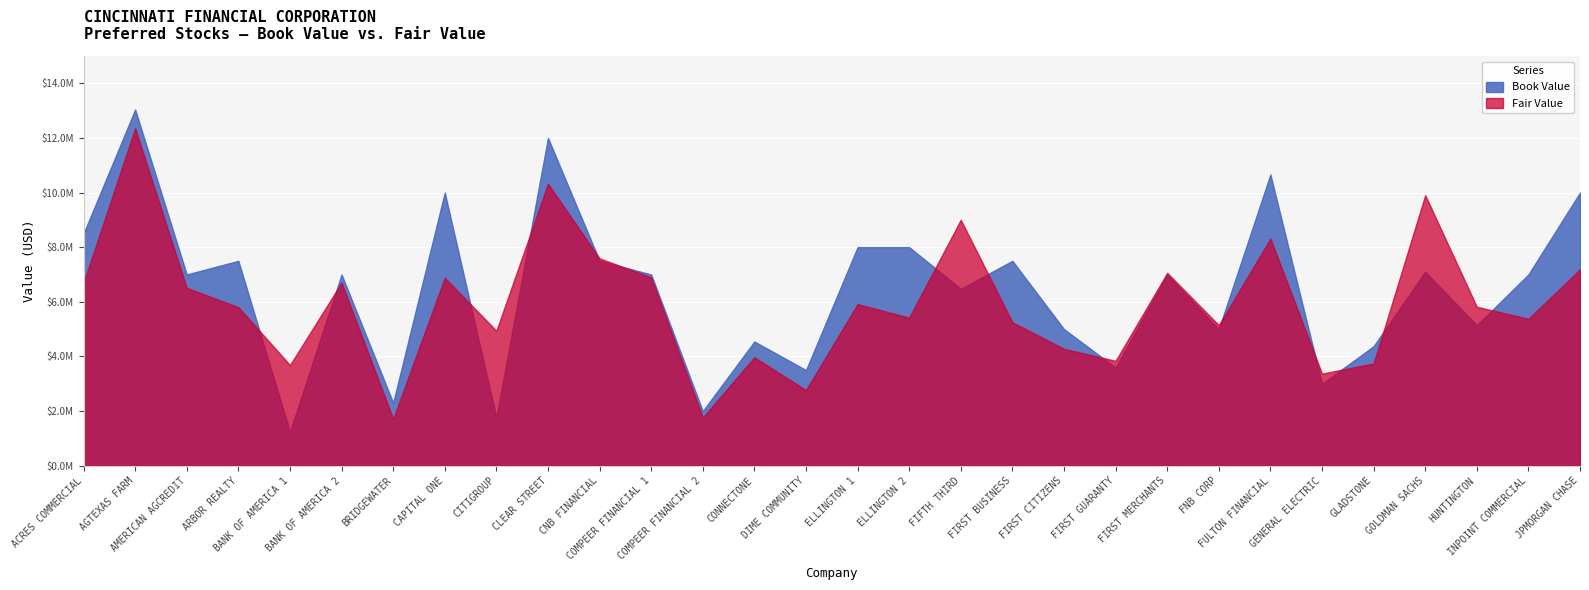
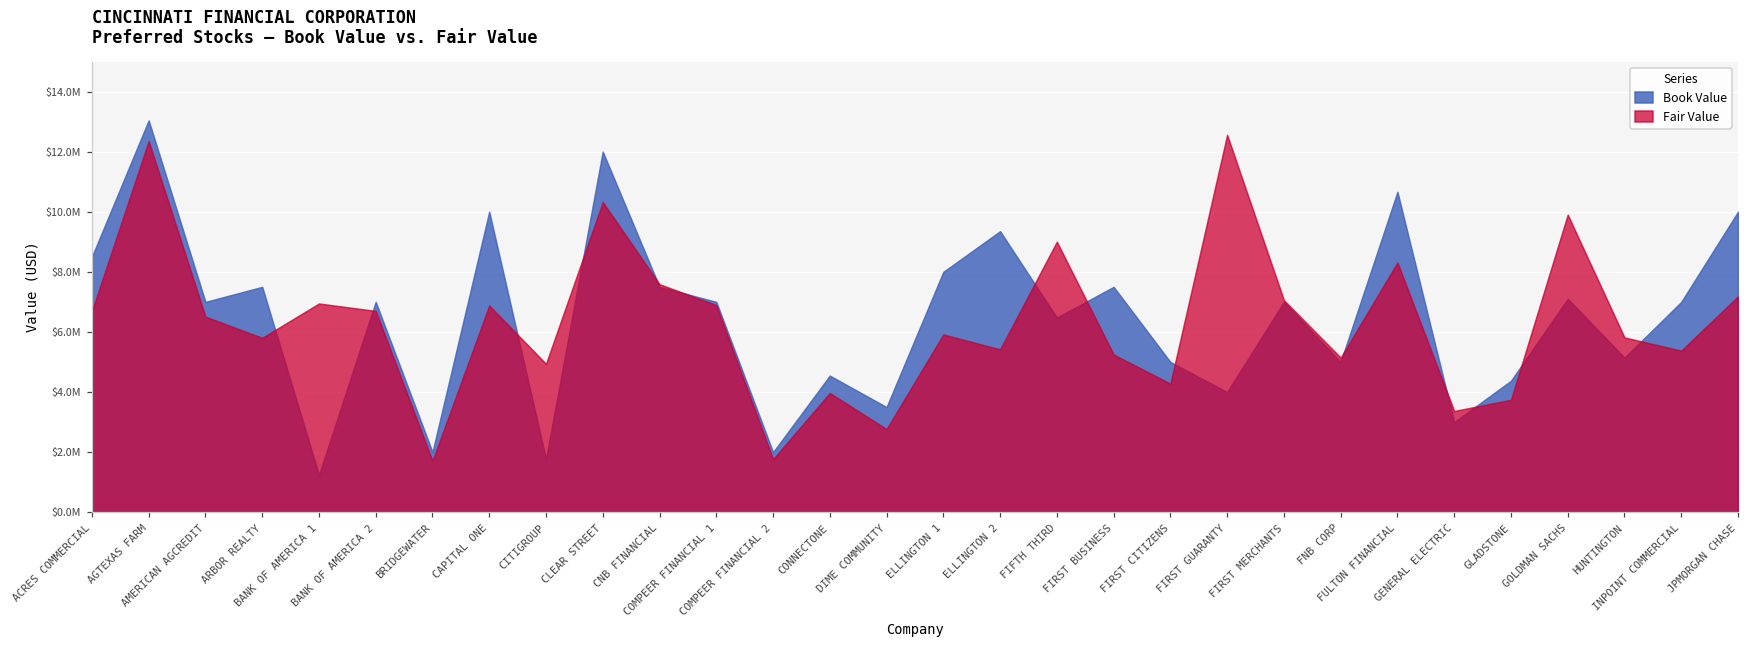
  {
    "Book Value": {
      "ACRES COMMERCIAL": "$8500000",
      "AGTEXAS FARM": "$13000000",
      "AMERICAN AGCREDIT": "$7000000",
      "ARBOR REALTY": "$7500000",
      "BANK OF AMERICA 1": "$1200000",
      "BANK OF AMERICA 2": "$7000000",
-     "BRIDGEWATER": "$2300000",
+     "BRIDGEWATER": "$2000000",
      "CAPITAL ONE": "$10000000",
      "CITIGROUP": "$1800000",
      "CLEAR STREET": "$12000000",
      "COMPEER FINANCIAL 1": "$7000000",
      "COMPEER FINANCIAL 2": "$2000000",
      "CONNECTONE": "$4500000",
      "DIME COMMUNITY": "$3500000",
      "ELLINGTON 1": "$8000000",
-     "ELLINGTON 2": "$8000000",
+     "ELLINGTON 2": "$9400000",
      "FIFTH THIRD": "$6500000",
      "FIRST BUSINESS": "$7500000",
      "FIRST CITIZENS": "$5000000",
-     "FIRST GUARANTY": "$3600000",
+     "FIRST GUARANTY": "$4000000",
      "FNB CORP": "$5000000",
      "FULTON FINANCIAL": "$10700000",
      "GENERAL ELECTRIC": "$3000000",
      "GLADSTONE": "$4400000",
      "GOLDMAN SACHS": "$7100000",
      "HUNTINGTON": "$5100000",
      "INPOINT COMMERCIAL": "$7000000",
      "JPMORGAN CHASE": "$10000000"
    },
    "Fair Value": {
      "ACRES COMMERCIAL": "$6700000",
      "AGTEXAS FARM": "$12400000",
      "AMERICAN AGCREDIT": "$6500000",
      "ARBOR REALTY": "$5800000",
-     "BANK OF AMERICA 1": "$3700000",
+     "BANK OF AMERICA 1": "$6900000",
      "BANK OF AMERICA 2": "$6700000",
      "BRIDGEWATER": "$1700000",
      "CAPITAL ONE": "$6900000",
      "CITIGROUP": "$4900000",
      "CLEAR STREET": "$10300000",
      "COMPEER FINANCIAL 1": "$6900000",
      "COMPEER FINANCIAL 2": "$1800000",
      "CONNECTONE": "$4000000",
      "DIME COMMUNITY": "$2800000",
      "ELLINGTON 1": "$5900000",
      "ELLINGTON 2": "$5400000",
      "FIFTH THIRD": "$9000000",
      "FIRST BUSINESS": "$5300000",
      "FIRST CITIZENS": "$4300000",
-     "FIRST GUARANTY": "$3800000",
+     "FIRST GUARANTY": "$12600000",
      "FNB CORP": "$5100000",
      "FULTON FINANCIAL": "$8300000",
      "GENERAL ELECTRIC": "$3400000",
      "GLADSTONE": "$3700000",
      "GOLDMAN SACHS": "$9900000",
      "HUNTINGTON": "$5800000",
      "INPOINT COMMERCIAL": "$5400000",
      "JPMORGAN CHASE": "$7200000"
    }
  }
